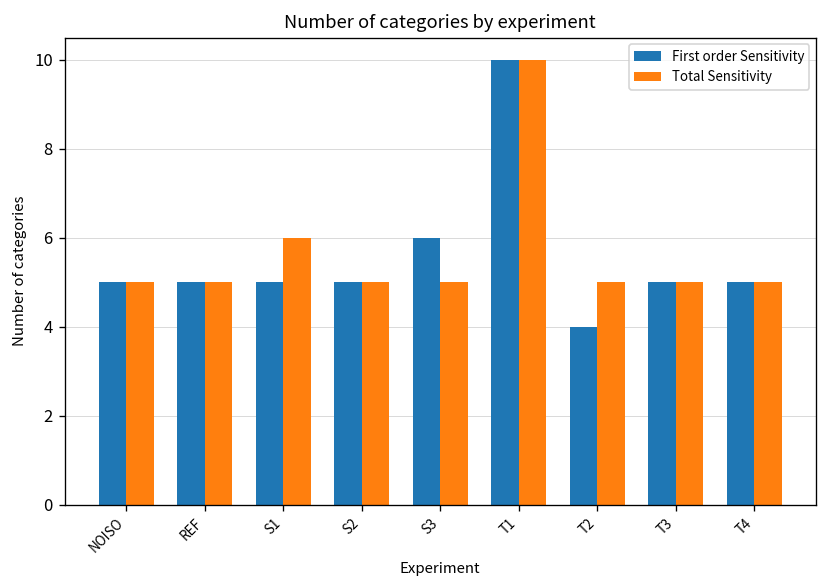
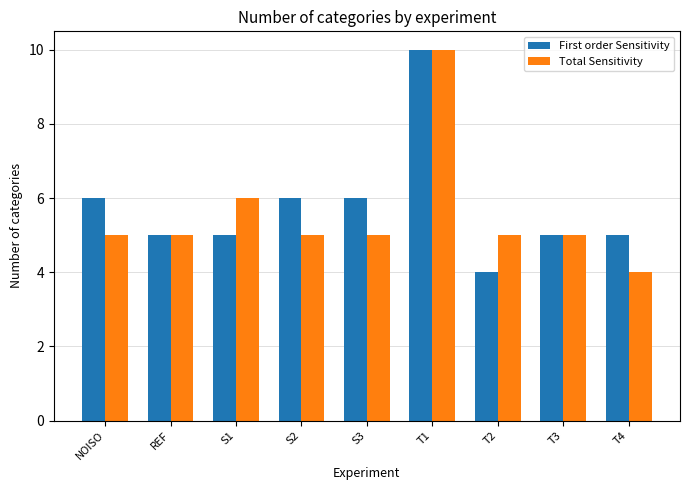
  {
    "First order Sensitivity": {
-     "NOISO": 5,
+     "NOISO": 6,
      "REF": 5,
      "S1": 5,
-     "S2": 5,
+     "S2": 6,
      "S3": 6,
      "T1": 10,
      "T2": 4,
      "T3": 5,
      "T4": 5
    },
    "Total Sensitivity": {
      "NOISO": 5,
      "REF": 5,
      "S1": 6,
      "S2": 5,
      "S3": 5,
      "T1": 10,
      "T2": 5,
      "T3": 5,
-     "T4": 5
+     "T4": 4
    }
  }
